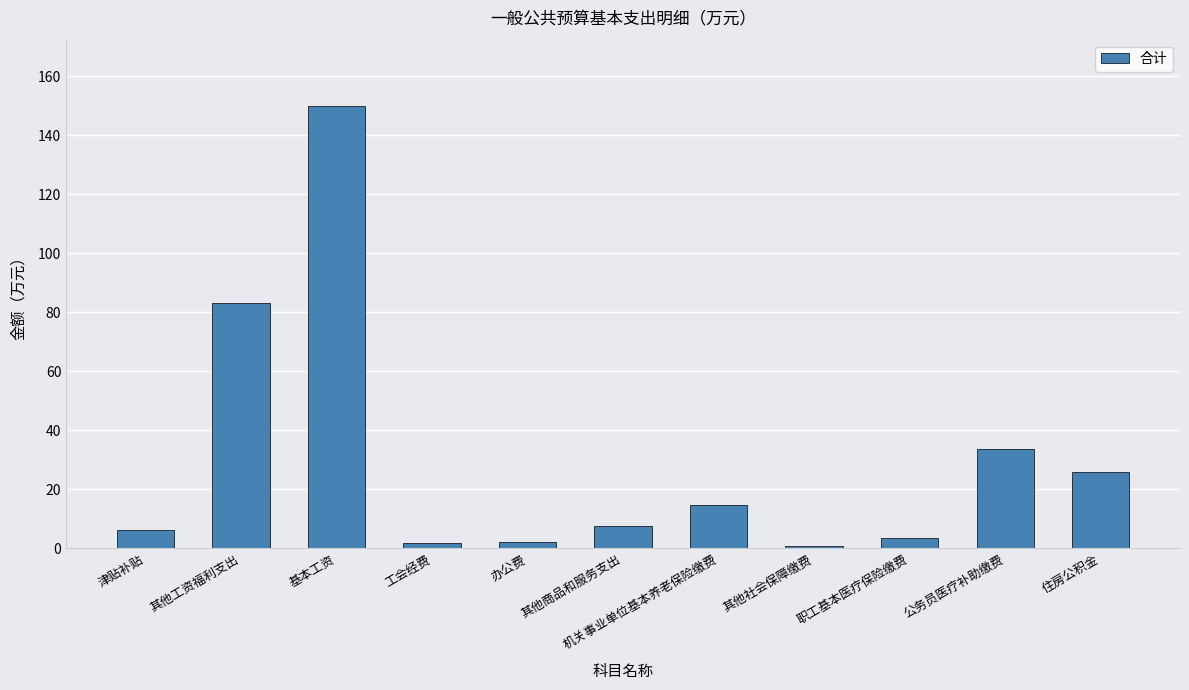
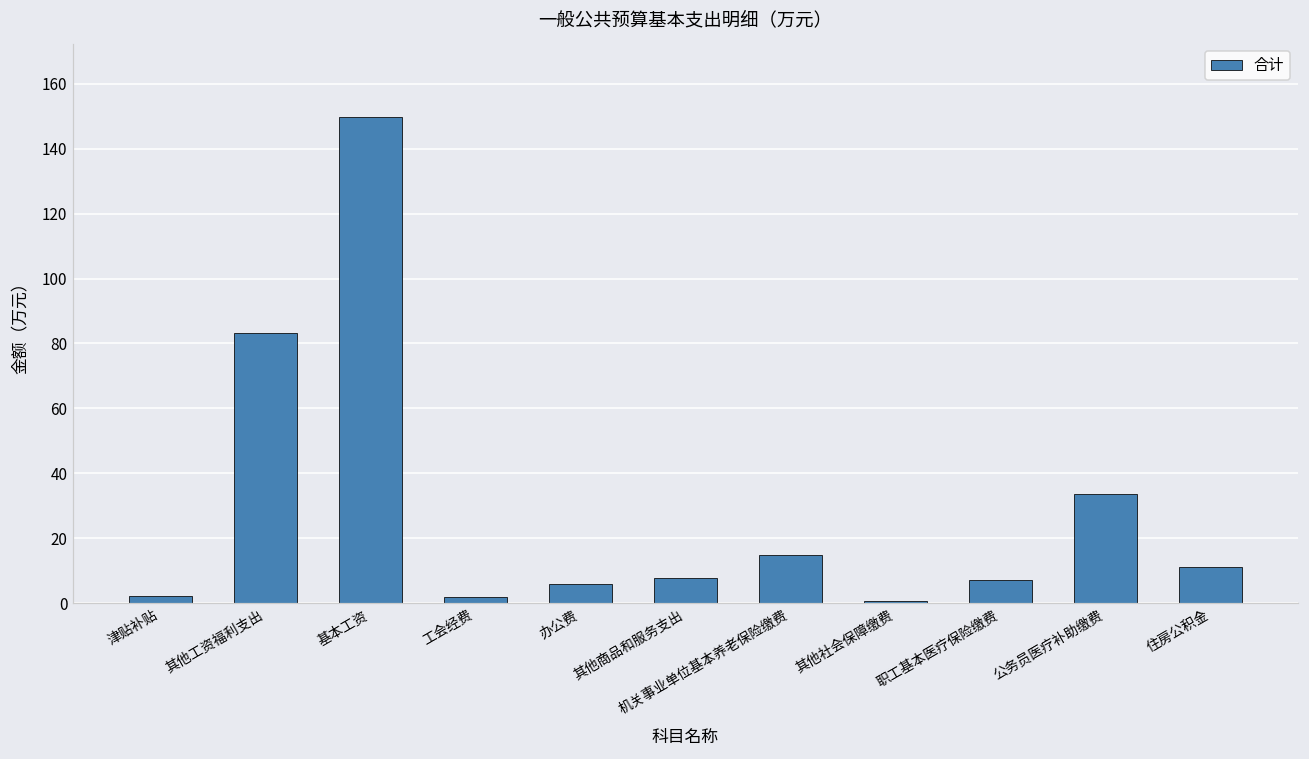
  {
-   "津贴补贴": 6,
+   "津贴补贴": 2,
    "其他工资福利支出": 83,
    "基本工资": 150,
    "工会经费": 2,
-   "办公费": 2,
+   "办公费": 6,
    "其他商品和服务支出": 8,
    "机关事业单位基本养老保险缴费": 15,
-   "职工基本医疗保险缴费": 3,
+   "职工基本医疗保险缴费": 7,
    "公务员医疗补助缴费": 34,
-   "住房公积金": 26
+   "住房公积金": 11
  }
